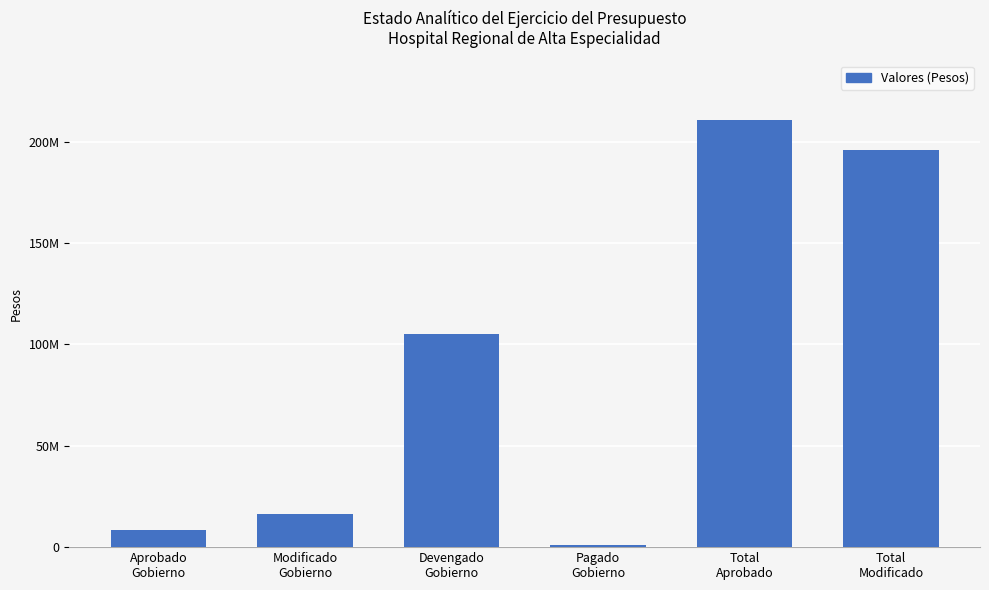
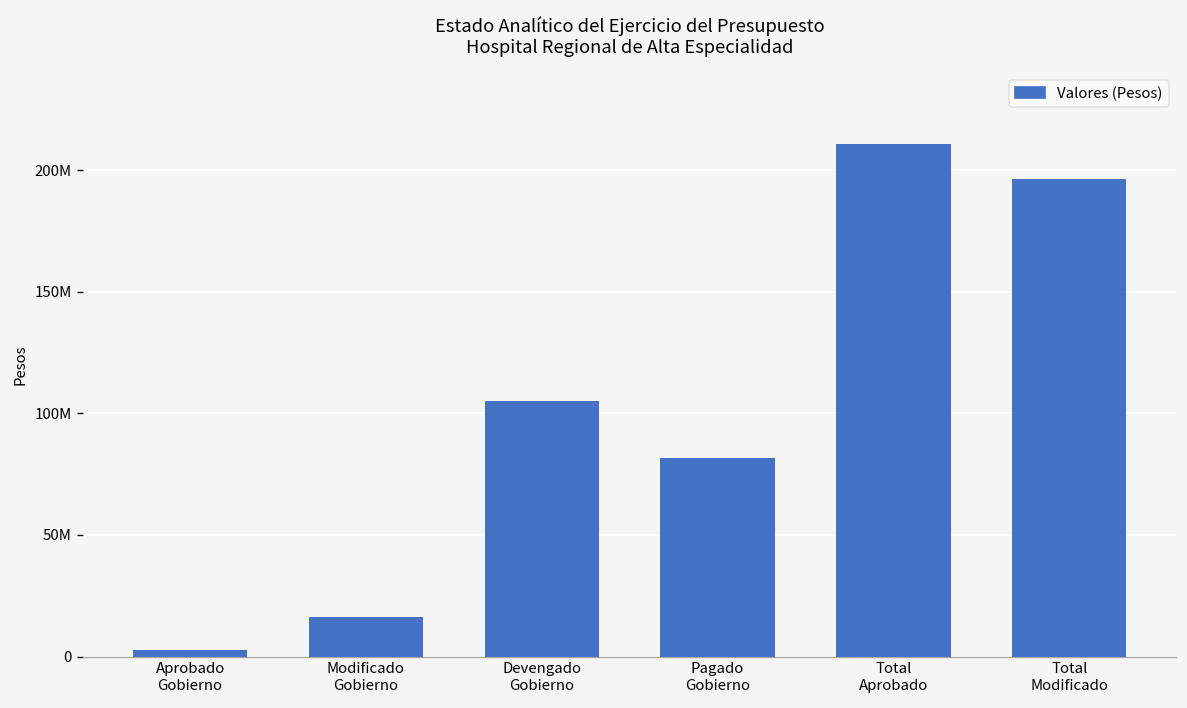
  {
-   "Aprobado Gobierno": 9000000,
+   "Aprobado Gobierno": 3000000,
    "Modificado Gobierno": 16000000,
    "Devengado Gobierno": 105000000,
-   "Pagado Gobierno": 1000000,
+   "Pagado Gobierno": 82000000,
    "Total Aprobado": 211000000,
    "Total Modificado": 196000000
  }
